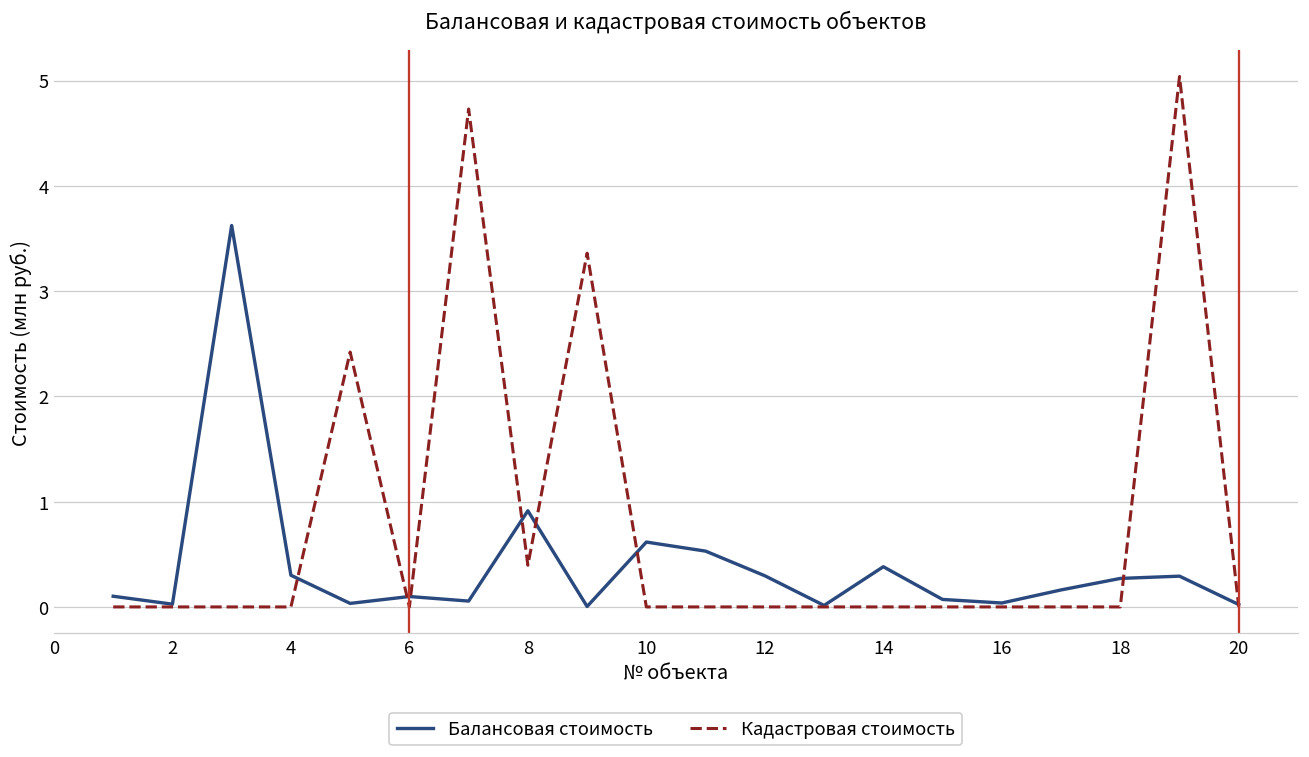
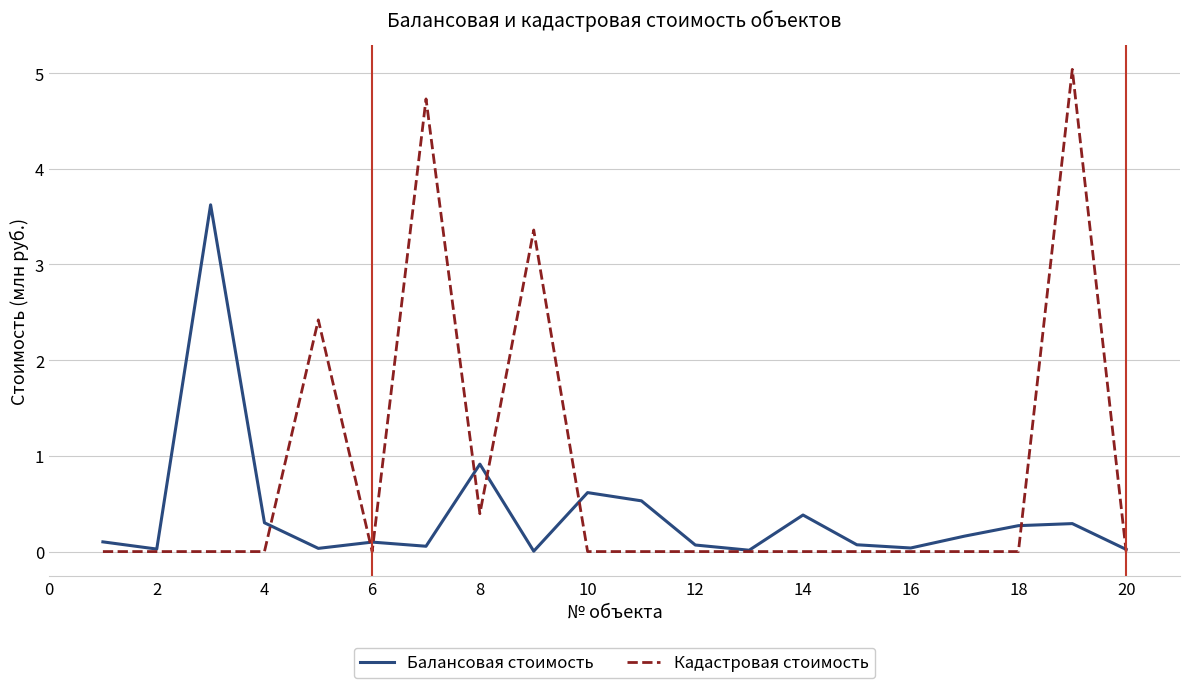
  {
    "Балансовая стоимость": {
      "4": 0.3,
      "6": 0.1,
      "8": 0.9,
      "10": 0.6,
-     "12": 0.3,
+     "12": 0.1,
      "14": 0.4,
      "16": 0.0,
      "18": 0.3
    },
    "Кадастровая стоимость": {
      "4": 0.0,
      "6": 0.0,
      "8": 0.4,
      "10": 0.0,
      "12": 0.0,
      "14": 0.0,
      "16": 0.0,
      "18": 0.0
    }
  }
